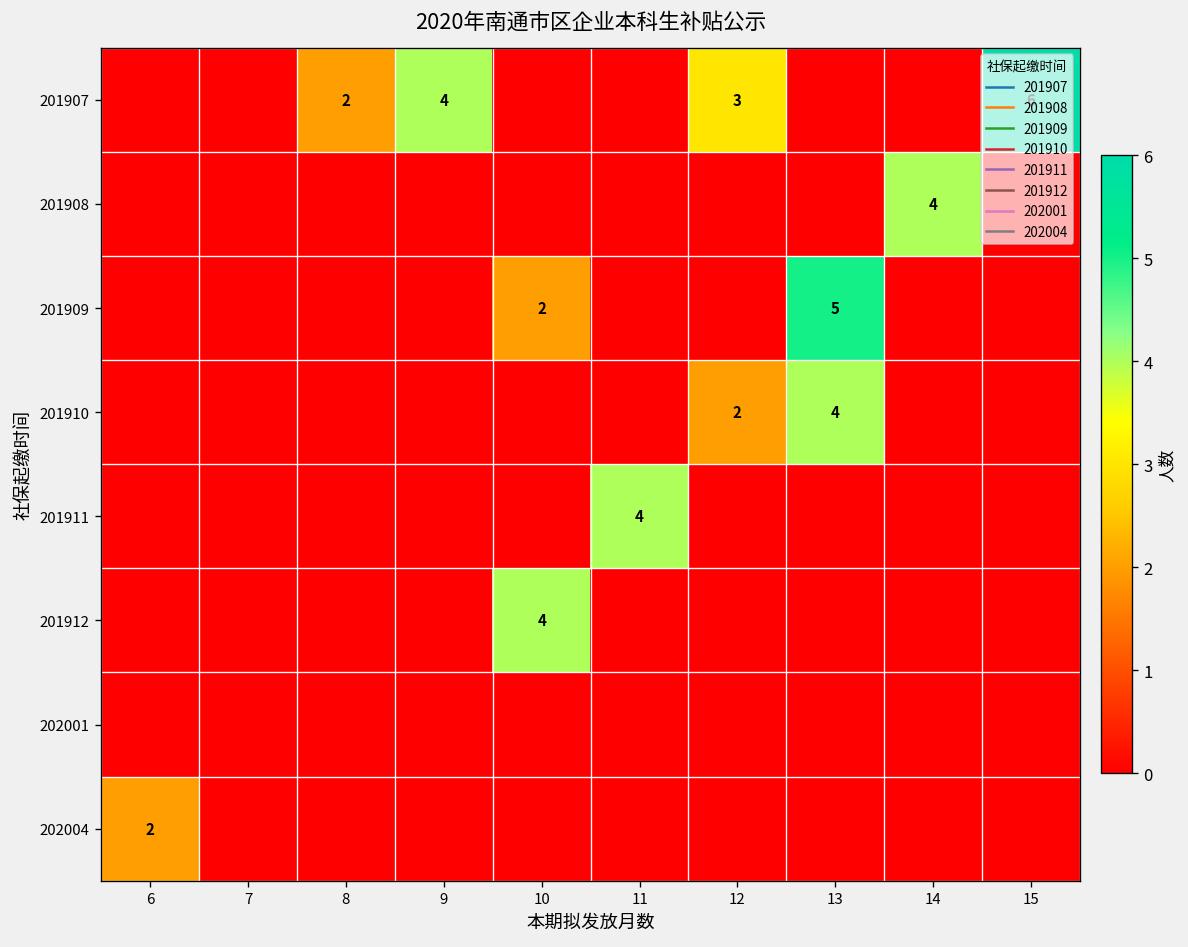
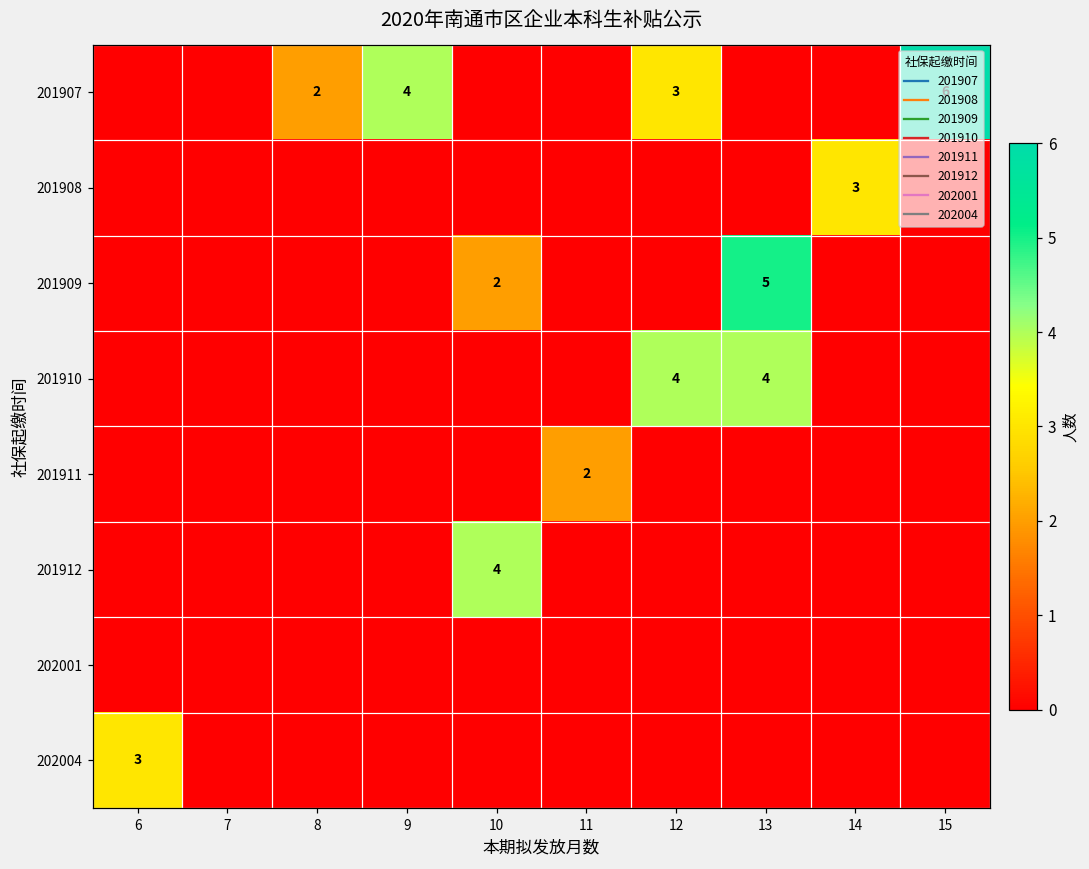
  {
    "201907": {
      "8": 2,
      "9": 4,
      "12": 3
    },
    "201908": {
-     "14": 4
+     "14": 3
    },
    "201909": {
      "10": 2,
      "13": 5
    },
    "201910": {
-     "12": 2,
+     "12": 4,
      "13": 4
    },
    "201911": {
-     "11": 4
+     "11": 2
    },
    "201912": {
      "10": 4
    },
    "202004": {
-     "6": 2
+     "6": 3
    }
  }
